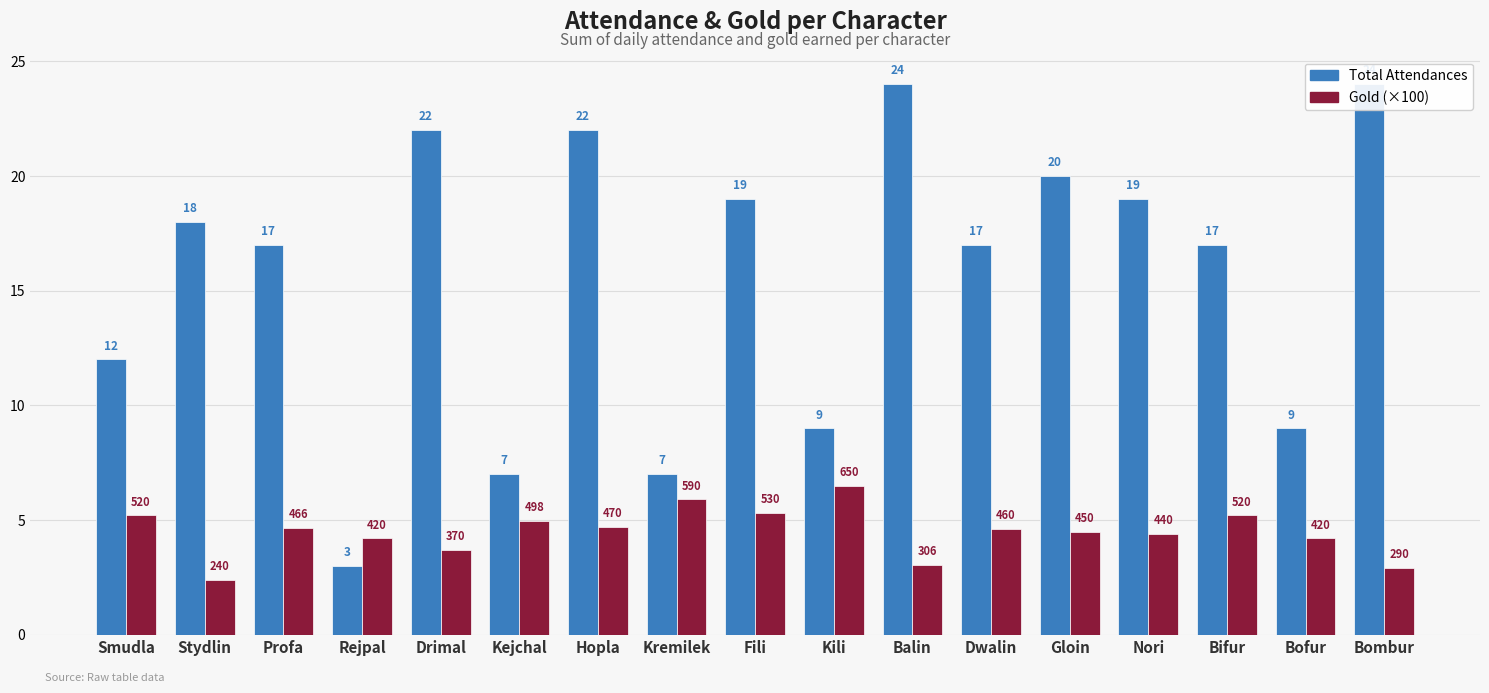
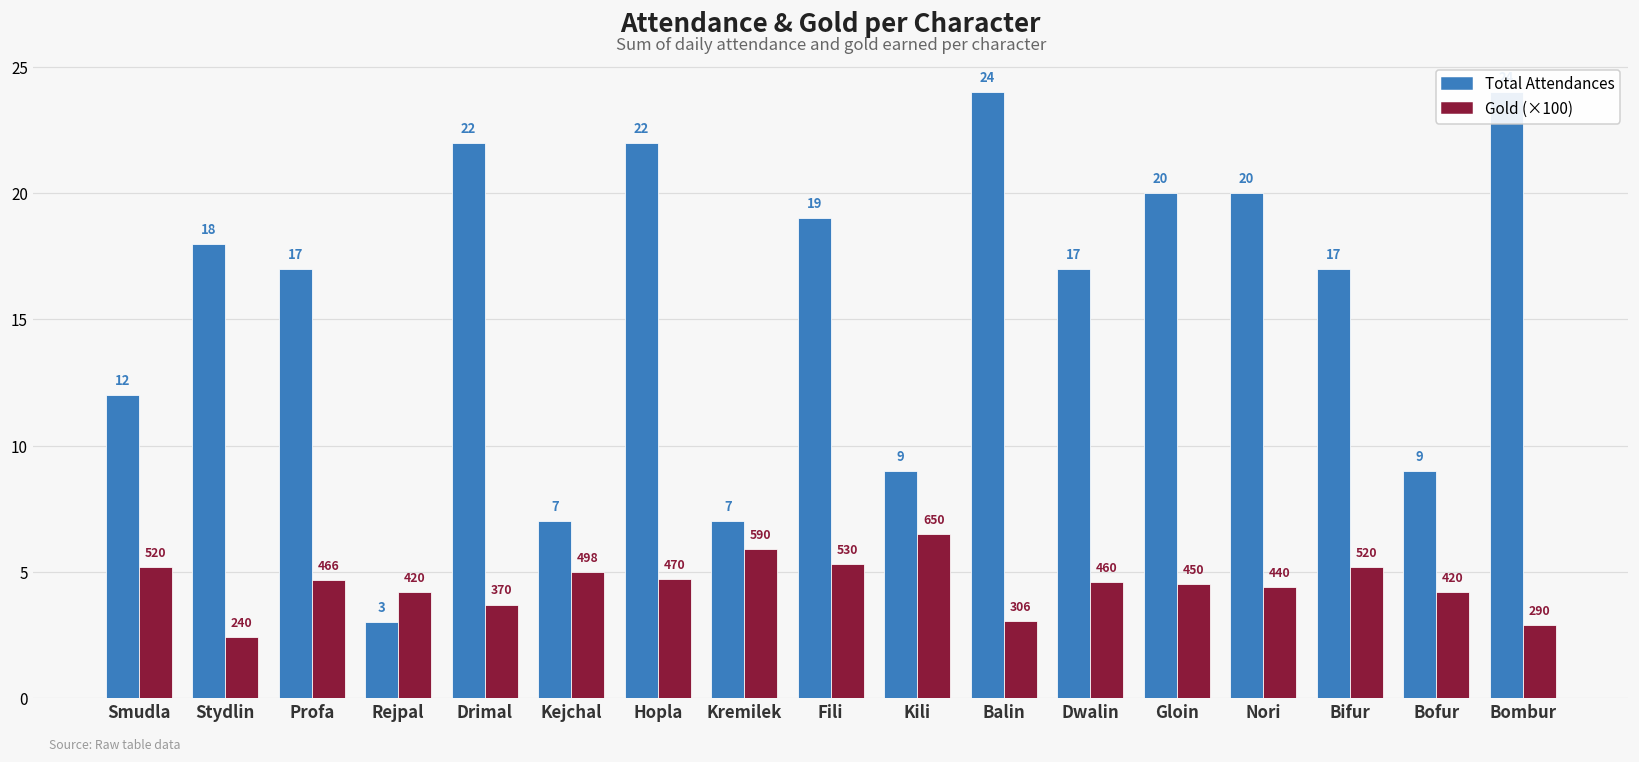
  {
    "Total Attendances": {
      "Smudla": 12,
      "Stydlin": 18,
      "Profa": 17,
      "Rejpal": 3,
      "Drimal": 22,
      "Kejchal": 7,
      "Hopla": 22,
      "Kremilek": 7,
      "Fili": 19,
      "Kili": 9,
      "Balin": 24,
      "Dwalin": 17,
      "Gloin": 20,
-     "Nori": 19,
+     "Nori": 20,
      "Bifur": 17,
      "Bofur": 9
    }
  }
